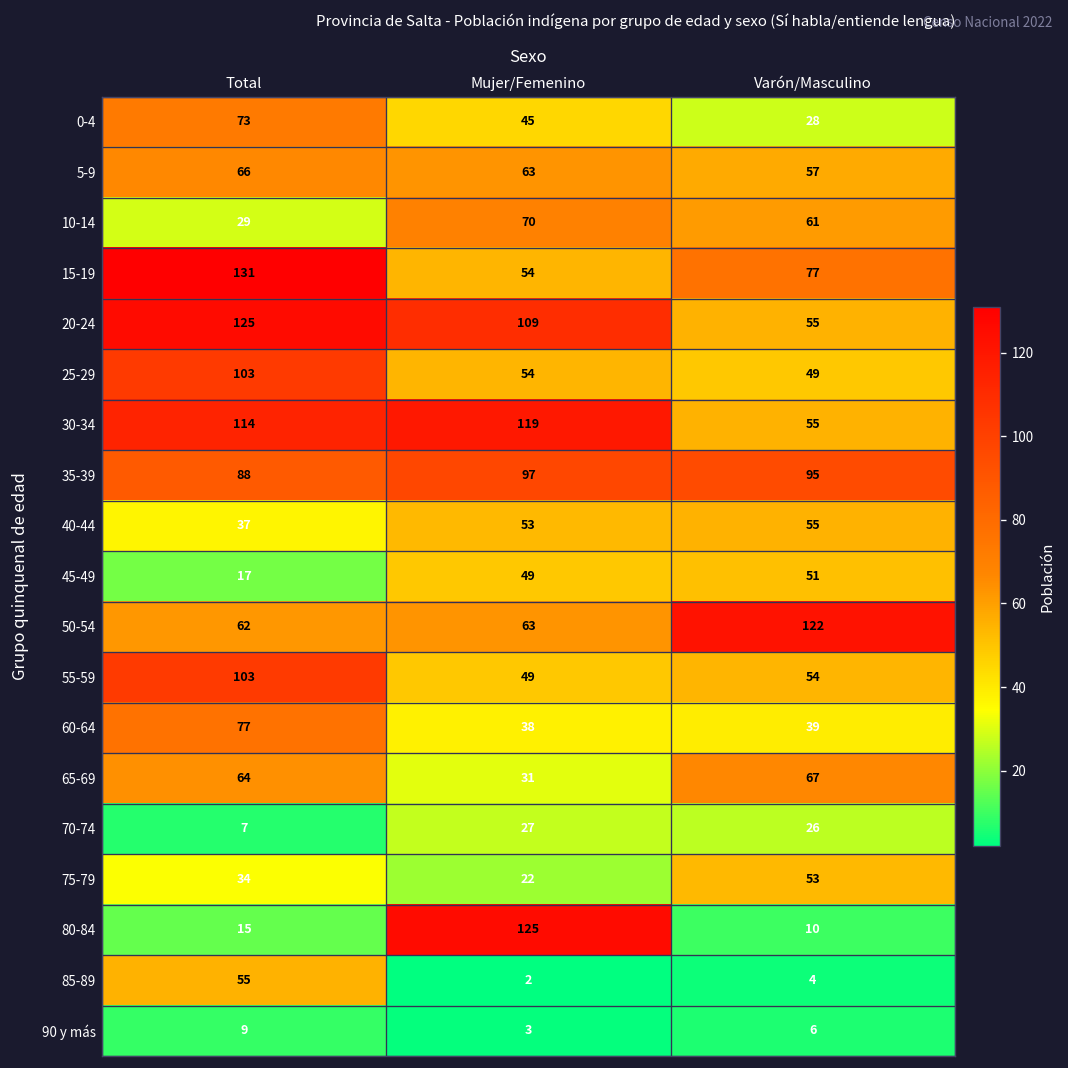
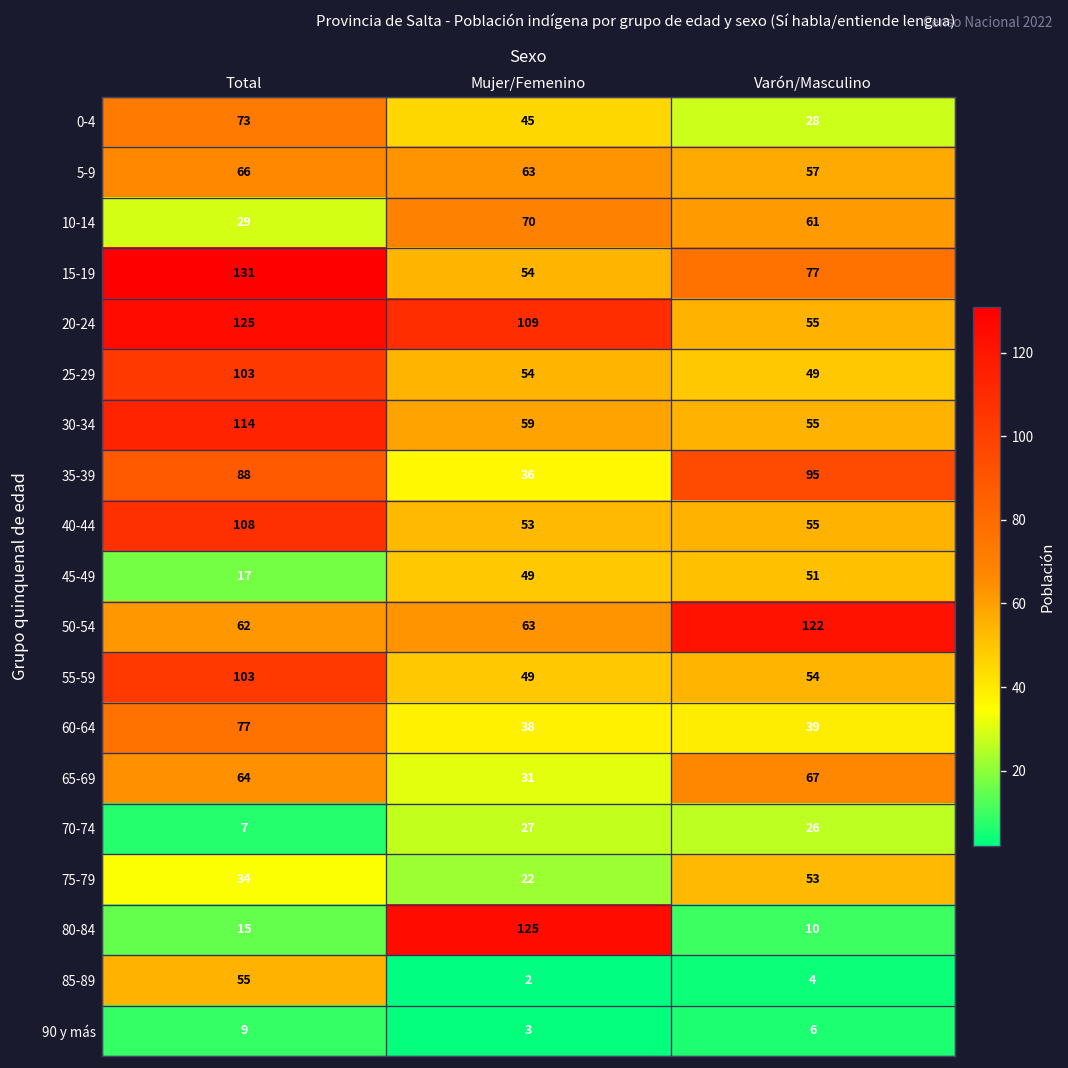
  {
    "0-4": {
      "Total": 73,
      "Mujer/Femenino": 45,
      "Varón/Masculino": 28
    },
    "5-9": {
      "Total": 66,
      "Mujer/Femenino": 63,
      "Varón/Masculino": 57
    },
    "10-14": {
      "Total": 29,
      "Mujer/Femenino": 70,
      "Varón/Masculino": 61
    },
    "15-19": {
      "Total": 131,
      "Mujer/Femenino": 54,
      "Varón/Masculino": 77
    },
    "20-24": {
      "Total": 125,
      "Mujer/Femenino": 109,
      "Varón/Masculino": 55
    },
    "25-29": {
      "Total": 103,
      "Mujer/Femenino": 54,
      "Varón/Masculino": 49
    },
    "30-34": {
      "Total": 114,
-     "Mujer/Femenino": 119,
+     "Mujer/Femenino": 59,
      "Varón/Masculino": 55
    },
    "35-39": {
      "Total": 88,
-     "Mujer/Femenino": 97,
+     "Mujer/Femenino": 36,
      "Varón/Masculino": 95
    },
    "40-44": {
-     "Total": 37,
+     "Total": 108,
      "Mujer/Femenino": 53,
      "Varón/Masculino": 55
    },
    "45-49": {
      "Total": 17,
      "Mujer/Femenino": 49,
      "Varón/Masculino": 51
    },
    "50-54": {
      "Total": 62,
      "Mujer/Femenino": 63,
      "Varón/Masculino": 122
    },
    "55-59": {
      "Total": 103,
      "Mujer/Femenino": 49,
      "Varón/Masculino": 54
    },
    "60-64": {
      "Total": 77,
      "Mujer/Femenino": 38,
      "Varón/Masculino": 39
    },
    "65-69": {
      "Total": 64,
      "Mujer/Femenino": 31,
      "Varón/Masculino": 67
    },
    "70-74": {
      "Total": 7,
      "Mujer/Femenino": 27,
      "Varón/Masculino": 26
    },
    "75-79": {
      "Total": 34,
      "Mujer/Femenino": 22,
      "Varón/Masculino": 53
    },
    "80-84": {
      "Total": 15,
      "Mujer/Femenino": 125,
      "Varón/Masculino": 10
    },
    "85-89": {
      "Total": 55,
      "Mujer/Femenino": 2,
      "Varón/Masculino": 4
    },
    "90 y más": {
      "Total": 9,
      "Mujer/Femenino": 3,
      "Varón/Masculino": 6
    }
  }
